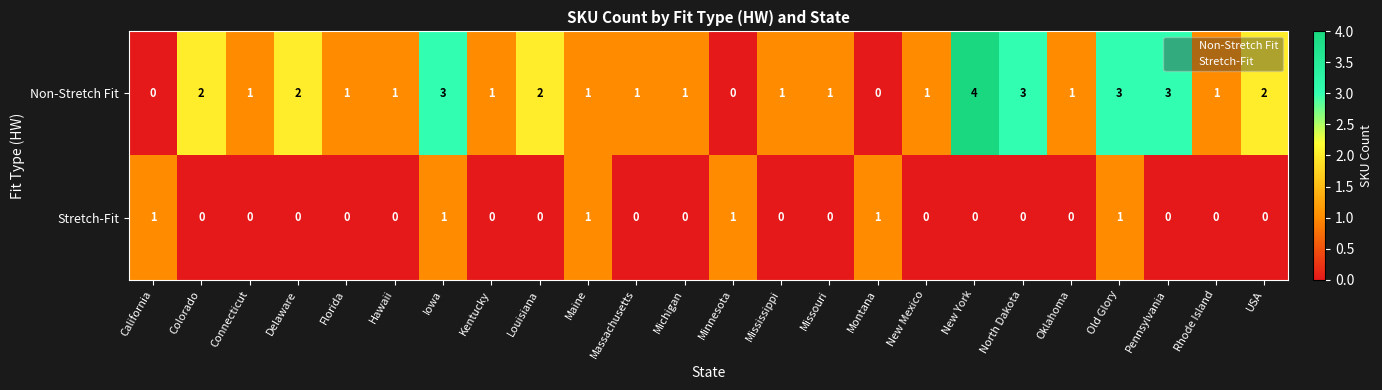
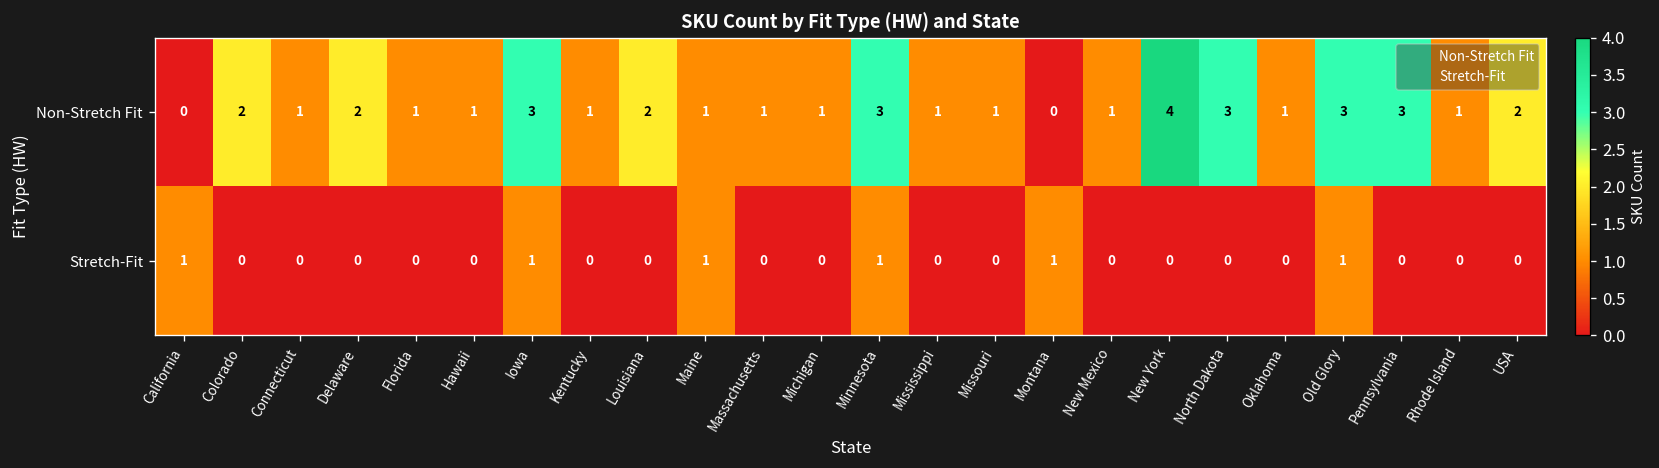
  {
    "Non-Stretch Fit": {
      "California": 0,
      "Colorado": 2,
      "Connecticut": 1,
      "Delaware": 2,
      "Florida": 1,
      "Hawaii": 1,
      "Iowa": 3,
      "Kentucky": 1,
      "Louisiana": 2,
      "Maine": 1,
      "Massachusetts": 1,
      "Michigan": 1,
-     "Minnesota": 0,
+     "Minnesota": 3,
      "Mississippi": 1,
      "Missouri": 1,
      "Montana": 0,
      "New Mexico": 1,
      "New York": 4,
      "North Dakota": 3,
      "Oklahoma": 1,
      "Old Glory": 3,
      "Pennsylvania": 3,
      "Rhode Island": 1,
      "USA": 2
    },
    "Stretch-Fit": {
      "California": 1,
      "Colorado": 0,
      "Connecticut": 0,
      "Delaware": 0,
      "Florida": 0,
      "Hawaii": 0,
      "Iowa": 1,
      "Kentucky": 0,
      "Louisiana": 0,
      "Maine": 1,
      "Massachusetts": 0,
      "Michigan": 0,
      "Minnesota": 1,
      "Mississippi": 0,
      "Missouri": 0,
      "Montana": 1,
      "New Mexico": 0,
      "New York": 0,
      "North Dakota": 0,
      "Oklahoma": 0,
      "Old Glory": 1,
      "Pennsylvania": 0,
      "Rhode Island": 0,
      "USA": 0
    }
  }
